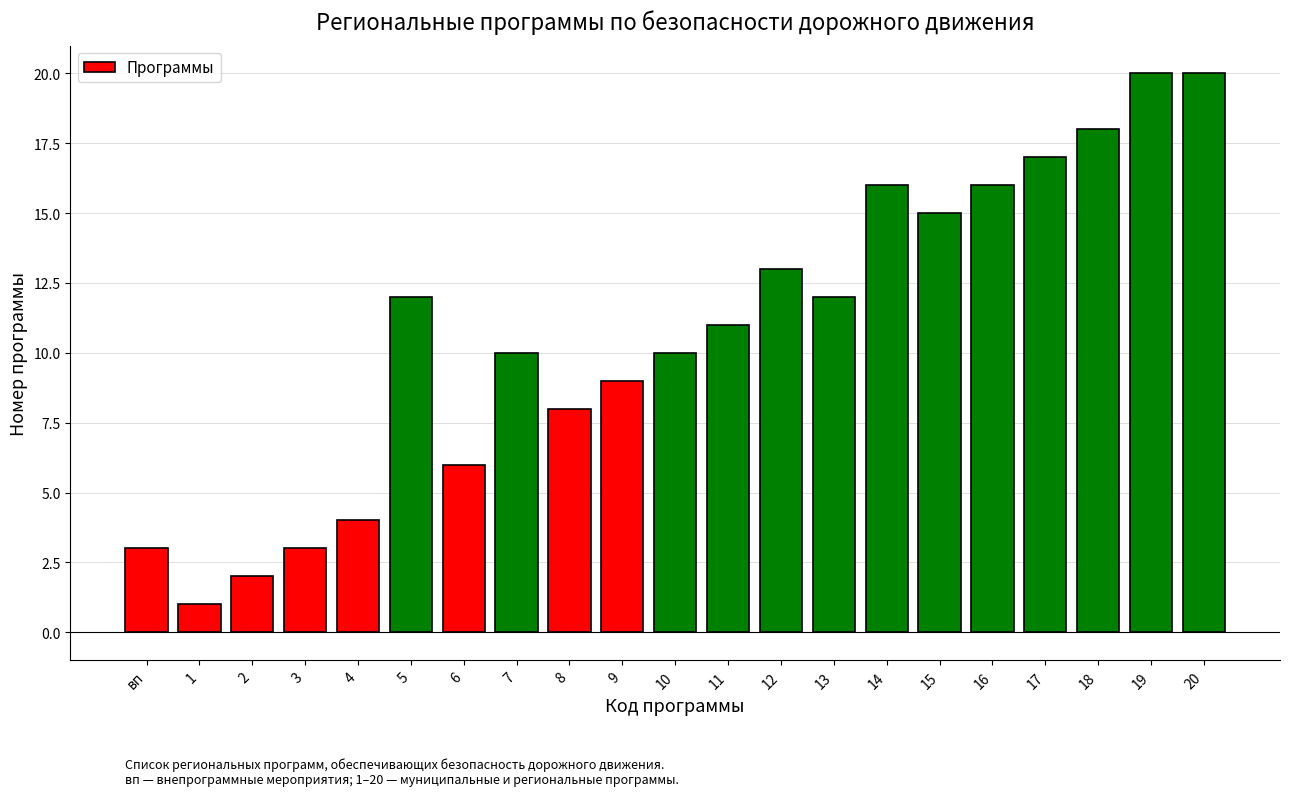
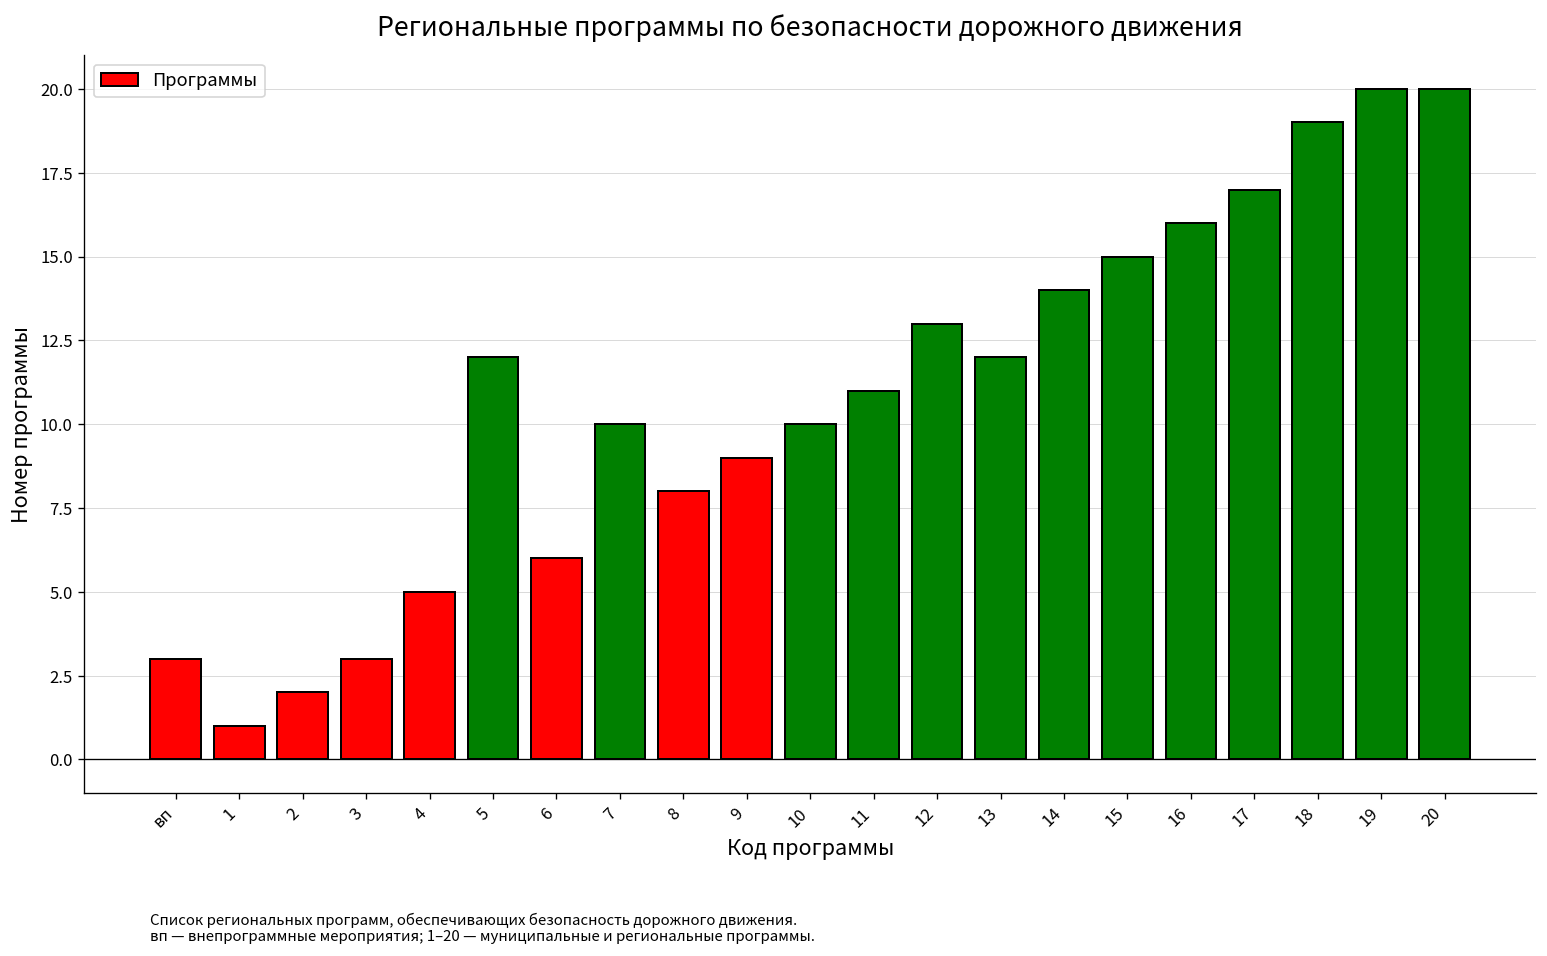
  {
    "вп": 3,
    "1": 1,
    "2": 2,
    "3": 3,
-   "4": 4,
+   "4": 5,
    "5": 12,
    "6": 6,
    "7": 10,
    "8": 8,
    "9": 9,
    "10": 10,
    "11": 11,
    "12": 13,
    "13": 12,
-   "14": 16,
+   "14": 14,
    "15": 15,
    "16": 16,
    "17": 17,
-   "18": 18,
+   "18": 19,
    "19": 20,
    "20": 20
  }
